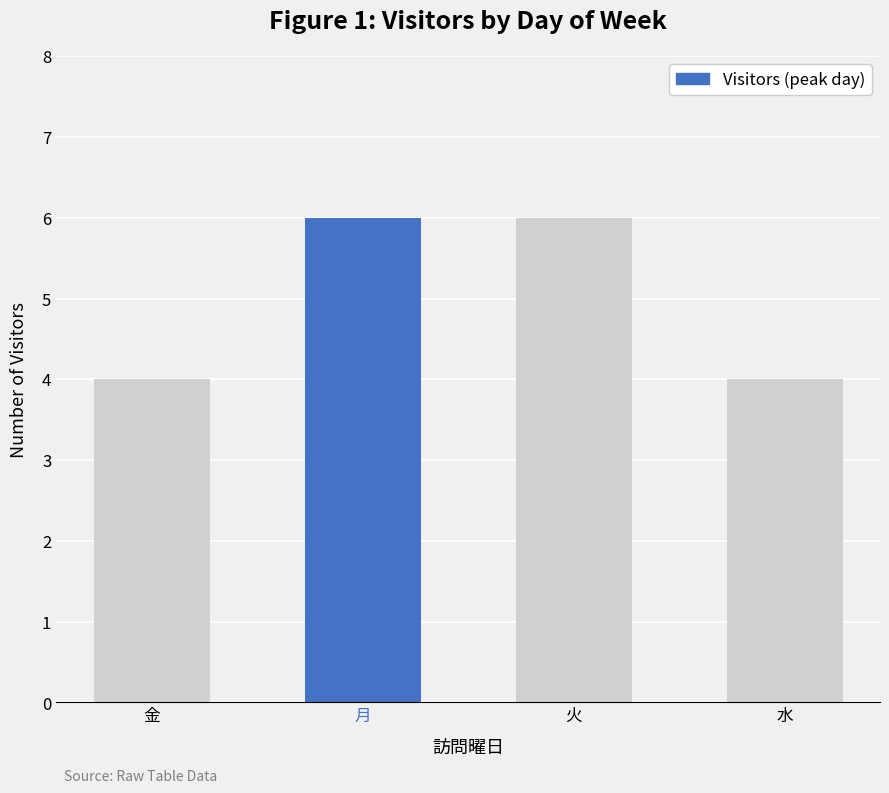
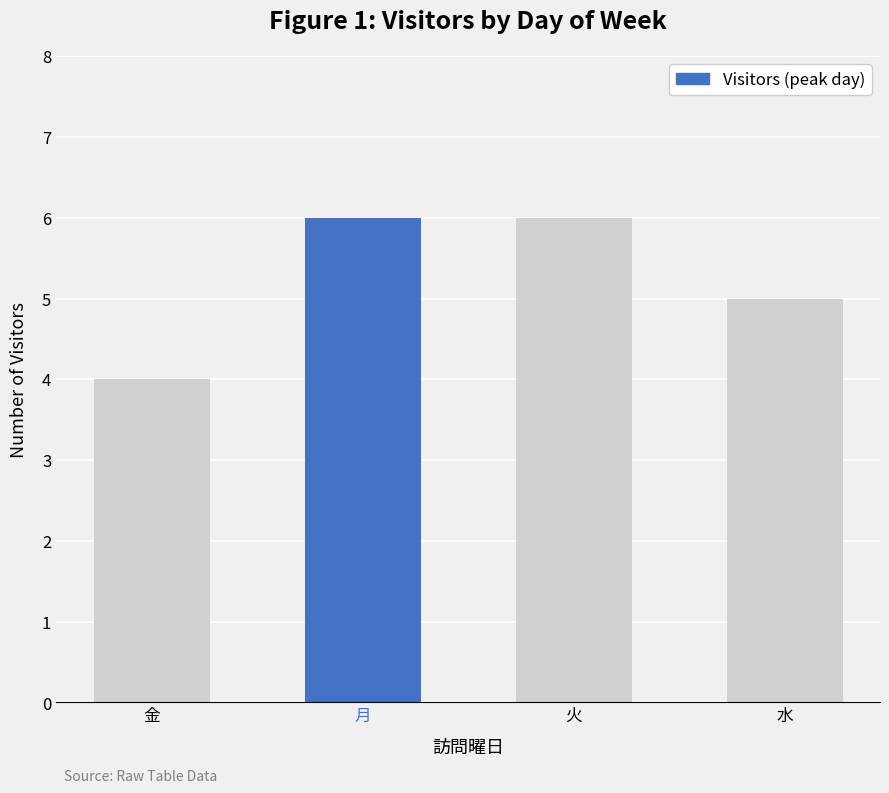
  {
    "金": 4,
    "月": 6,
    "火": 6,
-   "水": 4
+   "水": 5
  }
